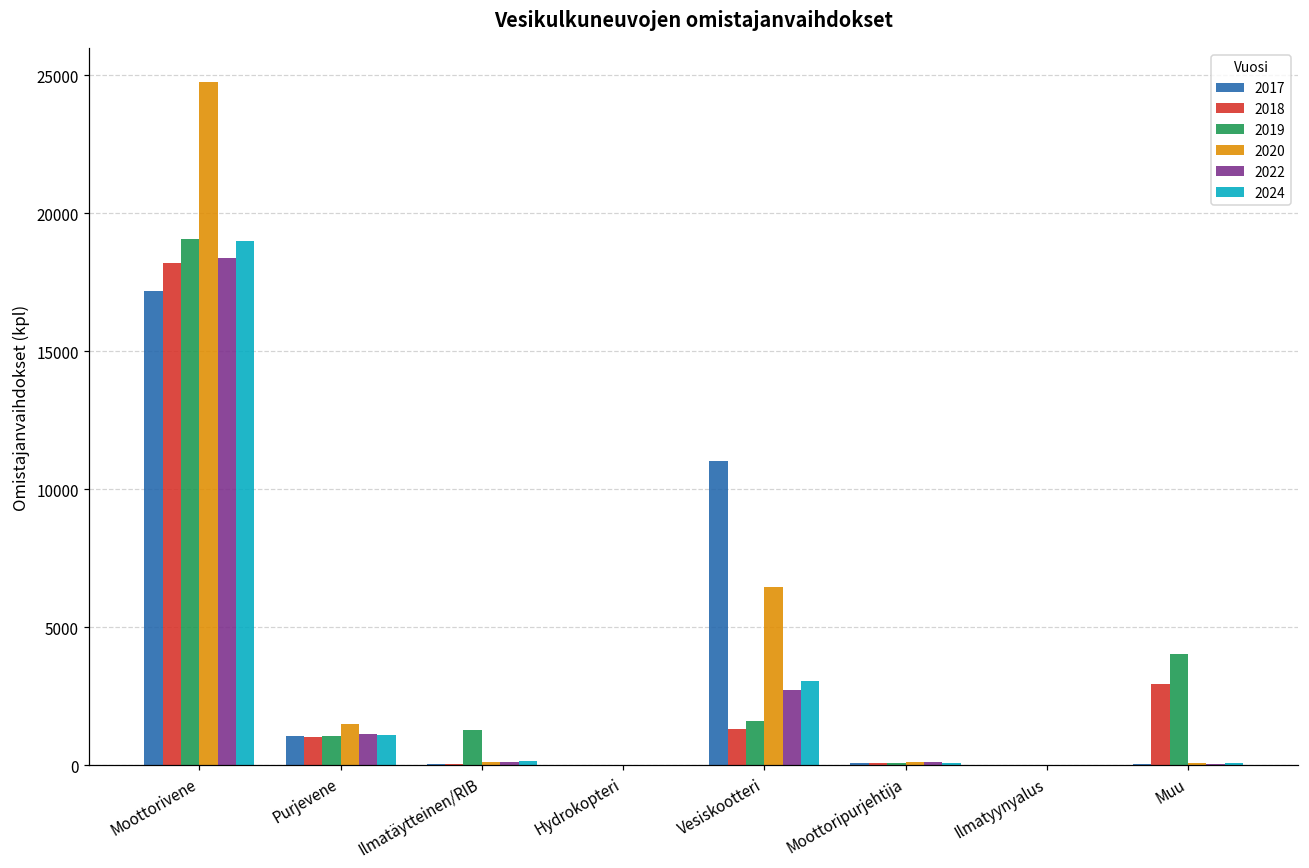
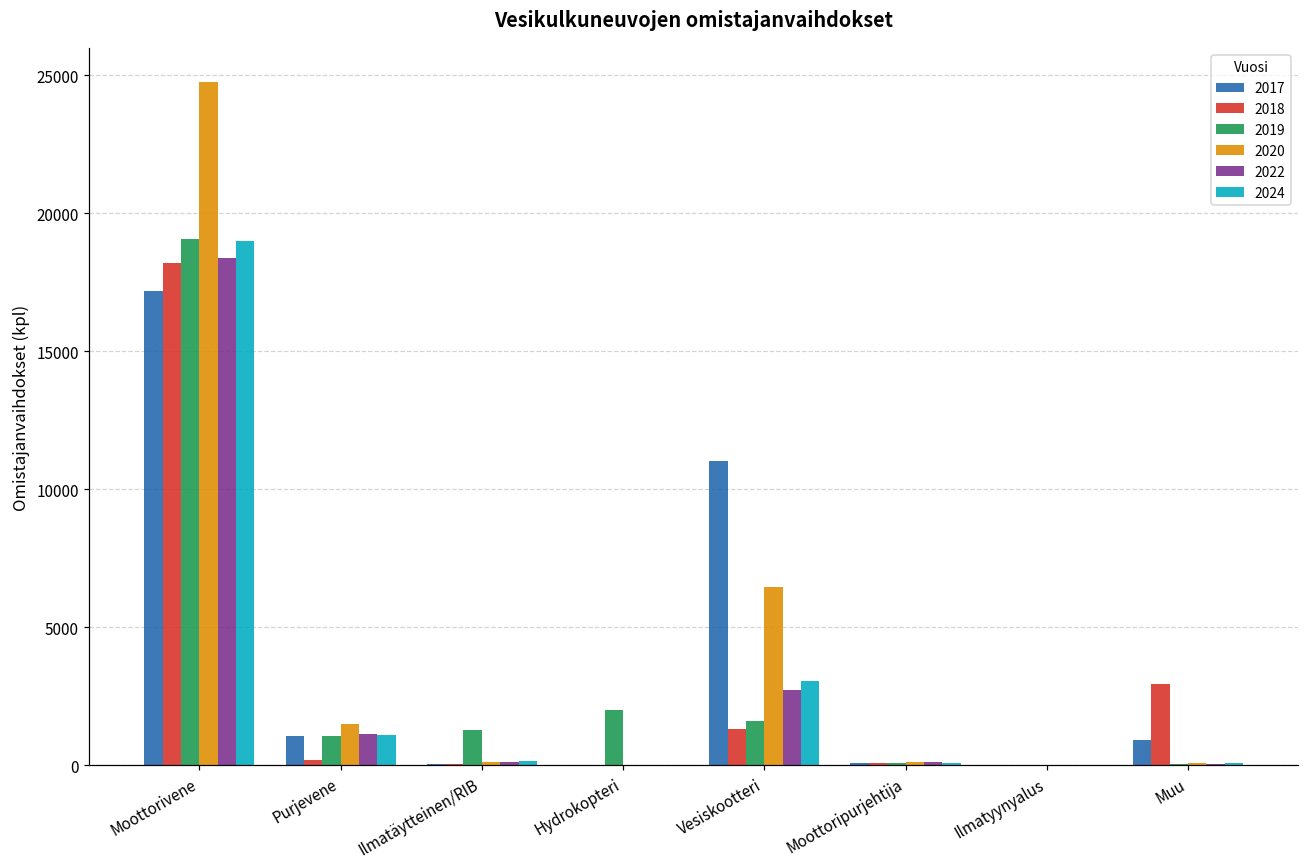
  {
    "2017": {
      "Moottorivene": 17200,
      "Purjevene": 1100,
      "Vesiskootteri": 11000,
-     "Muu": 0
+     "Muu": 900
    },
    "2018": {
      "Moottorivene": 18200,
-     "Purjevene": 1000,
+     "Purjevene": 200,
      "Vesiskootteri": 1300,
      "Muu": 2900
    },
    "2019": {
      "Moottorivene": 19100,
      "Purjevene": 1100,
      "Ilmatäytteinen/RIB": 1300,
-     "Hydrokopteri": 0,
+     "Hydrokopteri": 2000,
      "Vesiskootteri": 1600,
-     "Muu": 4000
+     "Muu": 100
    },
    "2020": {
      "Moottorivene": 24800,
      "Purjevene": 1500,
      "Ilmatäytteinen/RIB": 100,
      "Vesiskootteri": 6500,
      "Moottoripurjehtija": 100
    },
    "2022": {
      "Moottorivene": 18400,
      "Purjevene": 1100,
      "Ilmatäytteinen/RIB": 100,
      "Vesiskootteri": 2700,
      "Moottoripurjehtija": 100
    },
    "2024": {
      "Moottorivene": 19000,
      "Purjevene": 1100,
      "Ilmatäytteinen/RIB": 100,
      "Vesiskootteri": 3100
    }
  }
